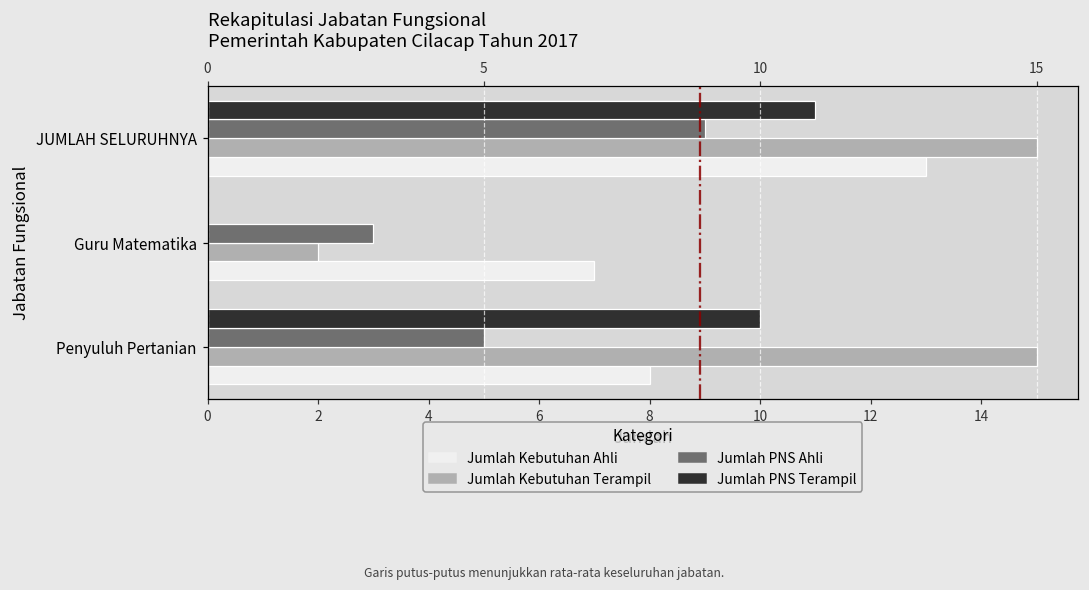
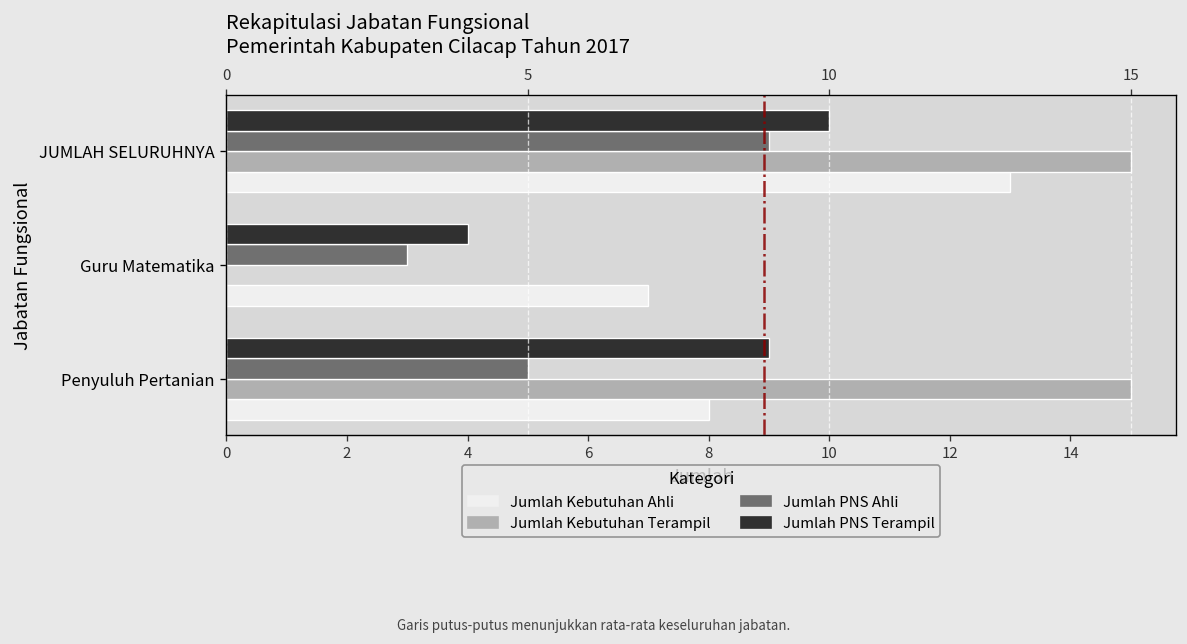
  {
    "Jumlah Kebutuhan Ahli": {
      "JUMLAH SELURUHNYA": 13,
      "Guru Matematika": 7,
      "Penyuluh Pertanian": 8
    },
    "Jumlah Kebutuhan Terampil": {
      "JUMLAH SELURUHNYA": 15,
-     "Guru Matematika": 2,
+     "Guru Matematika": 0,
      "Penyuluh Pertanian": 15
    },
    "Jumlah PNS Ahli": {
      "JUMLAH SELURUHNYA": 9,
      "Guru Matematika": 3,
      "Penyuluh Pertanian": 5
    },
    "Jumlah PNS Terampil": {
-     "JUMLAH SELURUHNYA": 11,
-     "Guru Matematika": 0,
-     "Penyuluh Pertanian": 10
+     "JUMLAH SELURUHNYA": 10,
+     "Guru Matematika": 4,
+     "Penyuluh Pertanian": 9
    }
  }
